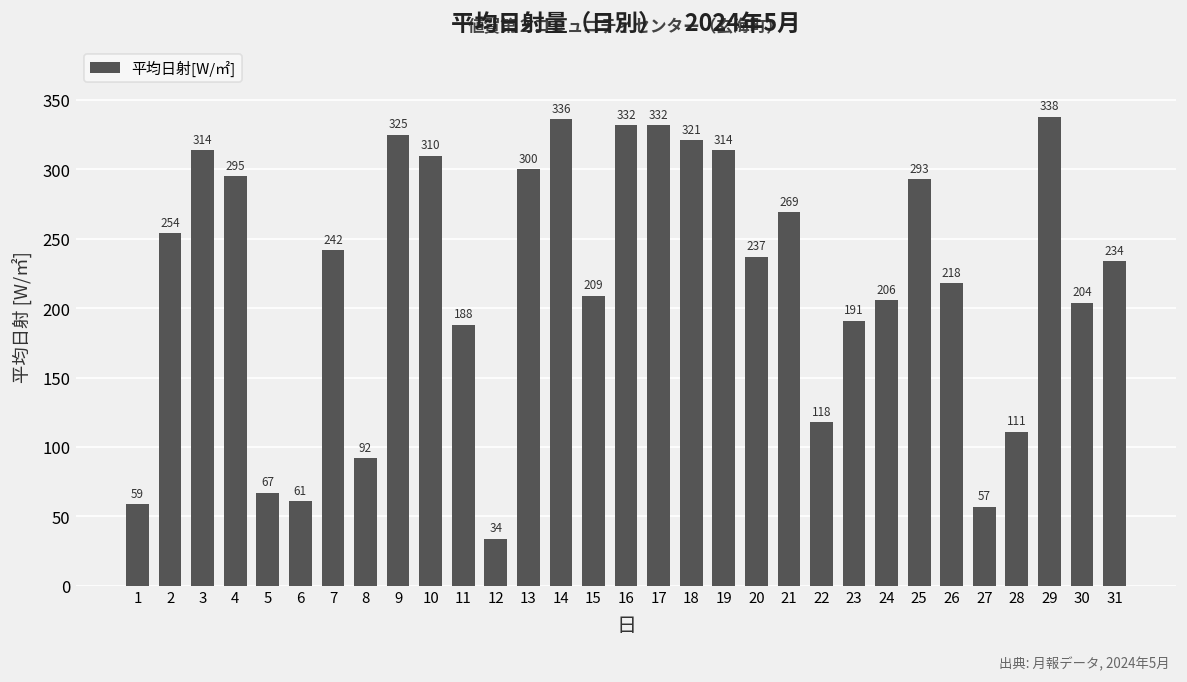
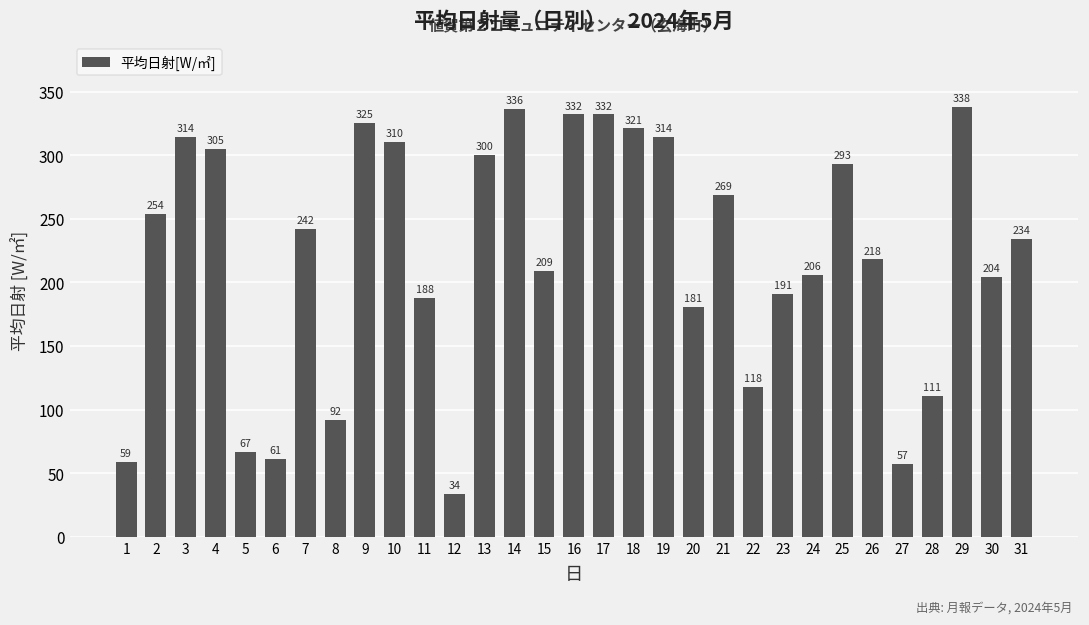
  {
    "1": 59,
    "2": 254,
    "3": 314,
-   "4": 295,
+   "4": 305,
    "5": 67,
    "6": 61,
    "7": 242,
    "8": 92,
    "9": 325,
    "10": 310,
    "11": 188,
    "12": 34,
    "13": 300,
    "14": 336,
    "15": 209,
    "16": 332,
    "17": 332,
    "18": 321,
    "19": 314,
-   "20": 237,
+   "20": 181,
    "21": 269,
    "22": 118,
    "23": 191,
    "24": 206,
    "25": 293,
    "26": 218,
    "27": 57,
    "28": 111,
    "29": 338,
    "30": 204,
    "31": 234
  }
